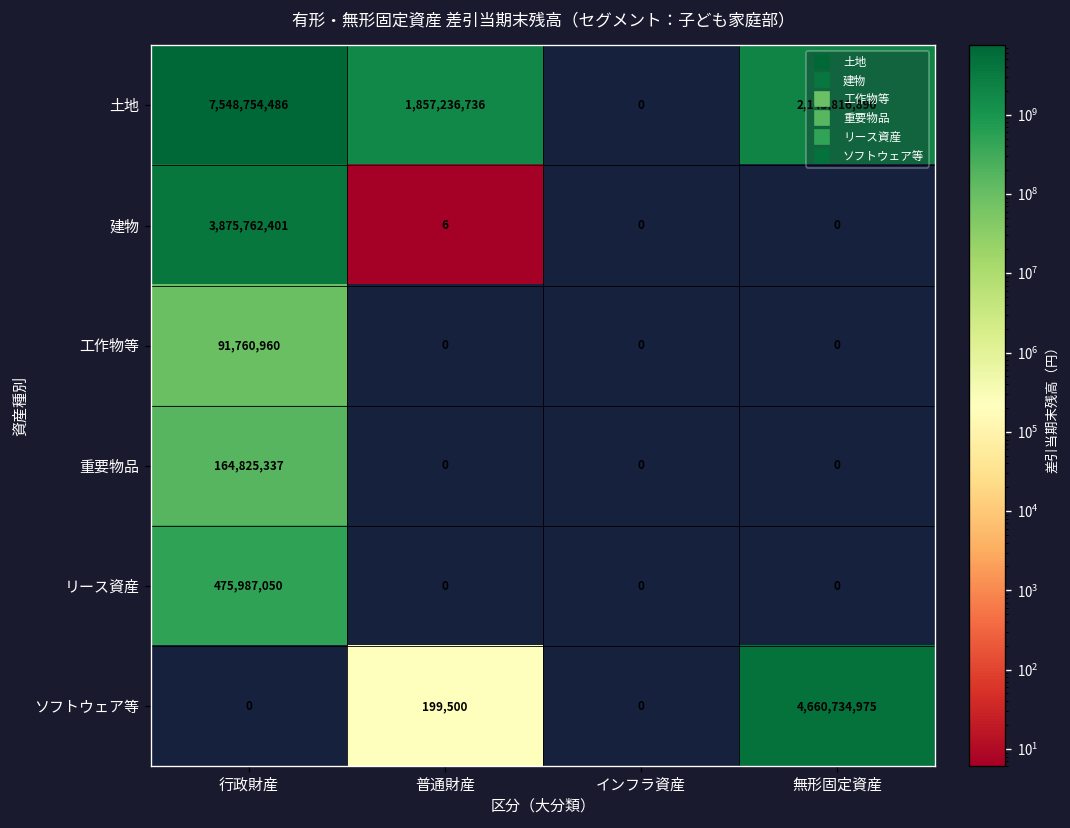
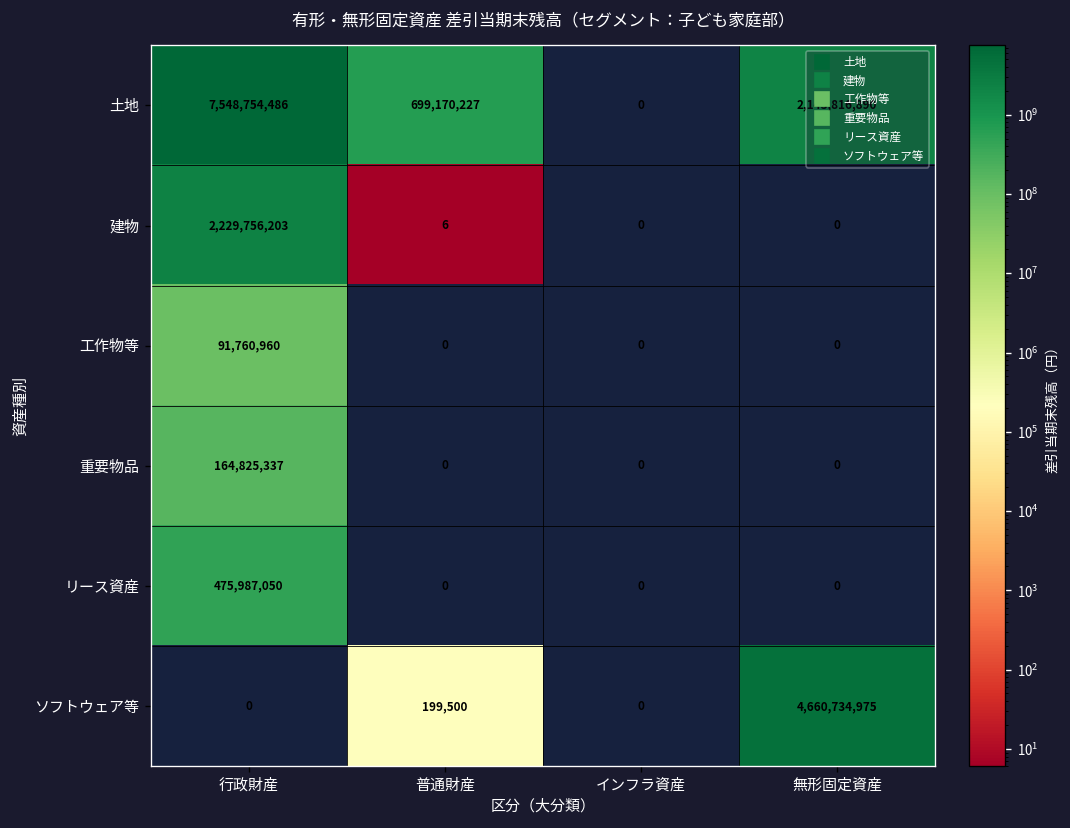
  {
    "土地": {
      "行政財産": "7,548,754,486",
-     "普通財産": "1,857,236,736",
+     "普通財産": "699,170,227",
      "インフラ資産": "0"
    },
    "建物": {
-     "行政財産": "3,875,762,401",
+     "行政財産": "2,229,756,203",
      "普通財産": "6",
      "インフラ資産": "0",
      "無形固定資産": "0"
    },
    "工作物等": {
      "行政財産": "91,760,960",
      "普通財産": "0",
      "インフラ資産": "0",
      "無形固定資産": "0"
    },
    "重要物品": {
      "行政財産": "164,825,337",
      "普通財産": "0",
      "インフラ資産": "0",
      "無形固定資産": "0"
    },
    "リース資産": {
      "行政財産": "475,987,050",
      "普通財産": "0",
      "インフラ資産": "0",
      "無形固定資産": "0"
    },
    "ソフトウェア等": {
      "行政財産": "0",
      "普通財産": "199,500",
      "インフラ資産": "0",
      "無形固定資産": "4,660,734,975"
    }
  }
